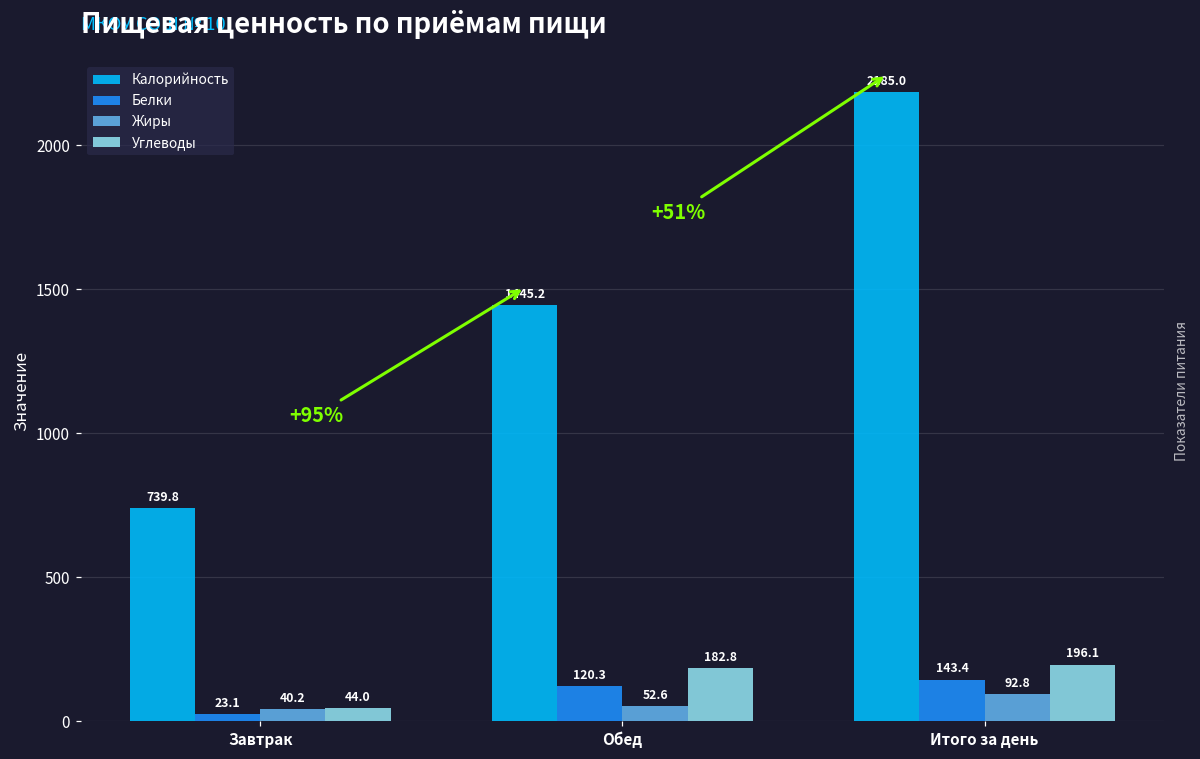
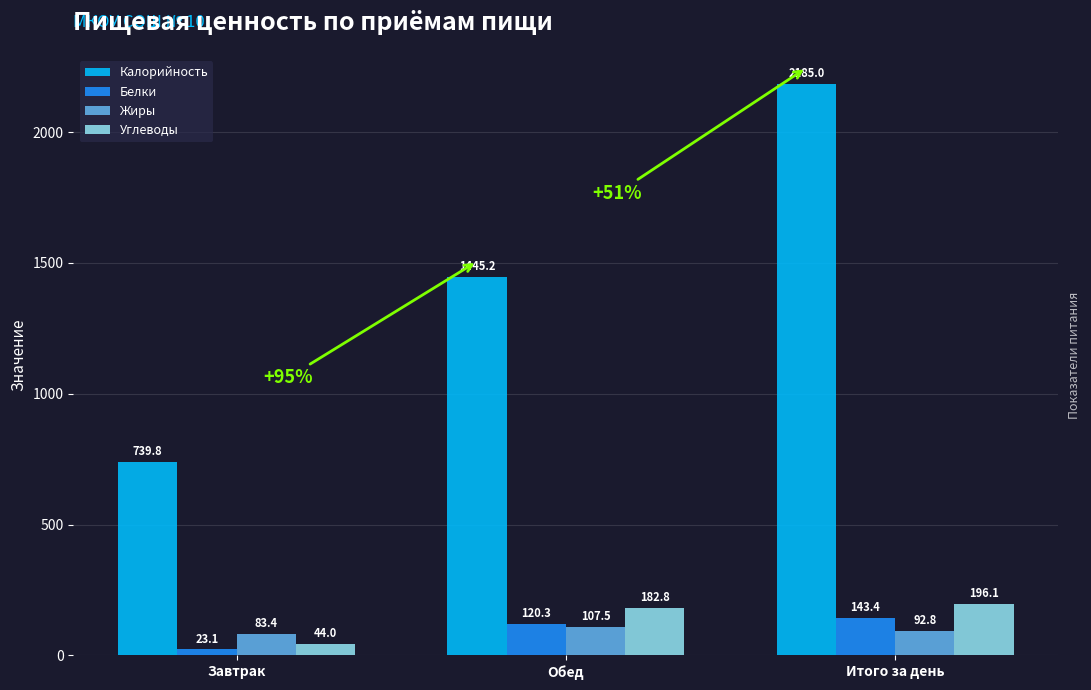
  {
    "Жиры": {
-     "Завтрак": 40.2,
-     "Обед": 52.6,
+     "Завтрак": 83.4,
+     "Обед": 107.5,
      "Итого за день": 92.8
    },
    "Углеводы": {
      "Завтрак": 44.0,
      "Обед": 182.8,
      "Итого за день": 196.1
    }
  }
